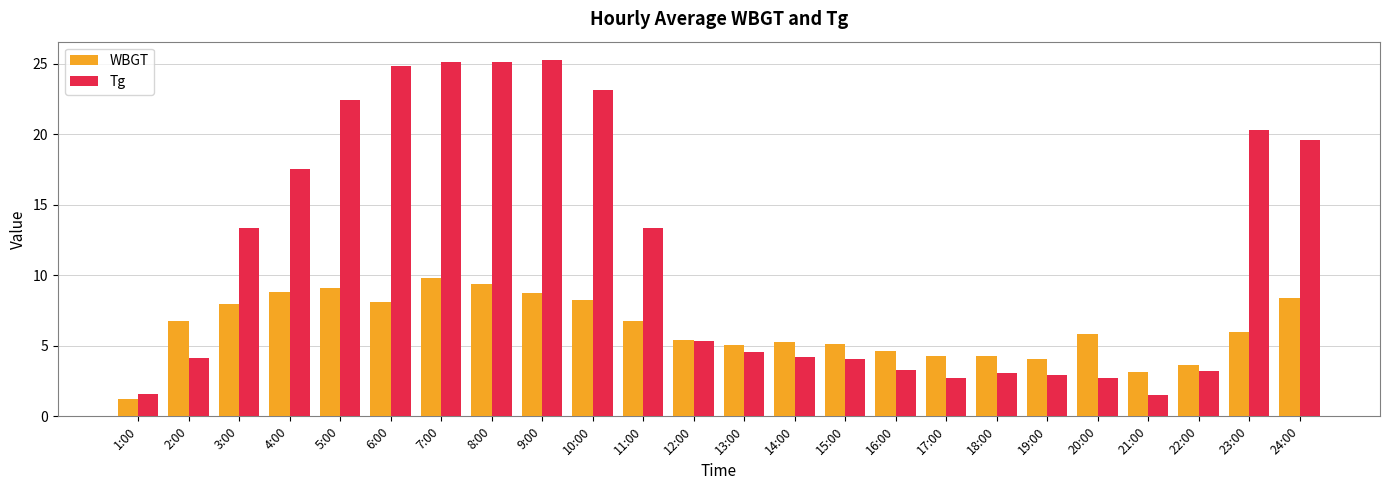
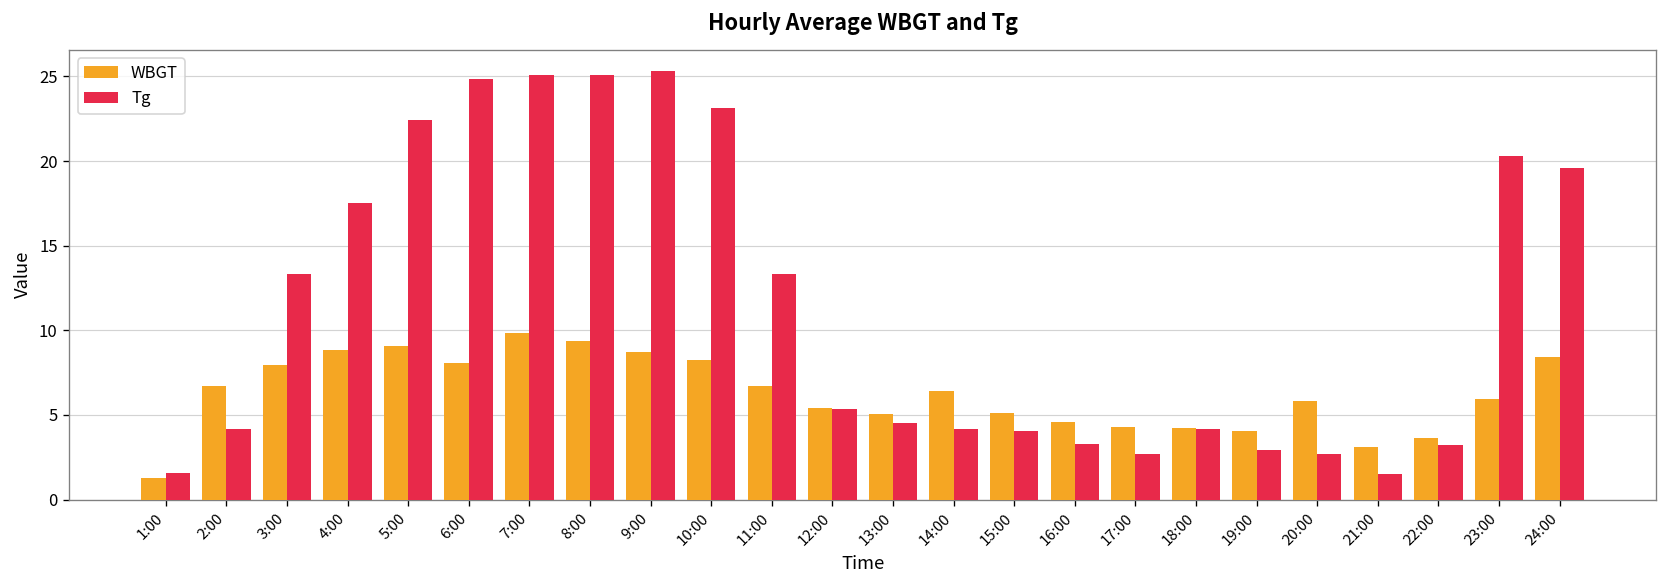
  {
    "WBGT": {
      "1:00": 1.3,
      "2:00": 6.7,
      "3:00": 8.0,
      "4:00": 8.8,
      "5:00": 9.1,
      "6:00": 8.1,
      "7:00": 9.8,
      "8:00": 9.4,
      "9:00": 8.7,
      "10:00": 8.3,
      "11:00": 6.7,
      "12:00": 5.4,
      "13:00": 5.1,
-     "14:00": 5.3,
+     "14:00": 6.4,
      "15:00": 5.1,
      "16:00": 4.6,
      "17:00": 4.3,
      "18:00": 4.3,
      "19:00": 4.1,
      "20:00": 5.8,
      "21:00": 3.1,
      "22:00": 3.6,
      "23:00": 6.0,
      "24:00": 8.4
    },
    "Tg": {
      "1:00": 1.6,
      "2:00": 4.2,
      "3:00": 13.4,
      "4:00": 17.6,
      "5:00": 22.5,
      "6:00": 24.9,
      "7:00": 25.1,
      "8:00": 25.1,
      "9:00": 25.3,
      "10:00": 23.2,
      "11:00": 13.4,
      "12:00": 5.4,
      "13:00": 4.6,
      "14:00": 4.2,
      "15:00": 4.1,
      "16:00": 3.3,
      "17:00": 2.7,
-     "18:00": 3.1,
+     "18:00": 4.2,
      "19:00": 3.0,
      "20:00": 2.7,
      "21:00": 1.5,
      "22:00": 3.2,
      "23:00": 20.3,
      "24:00": 19.6
    }
  }
